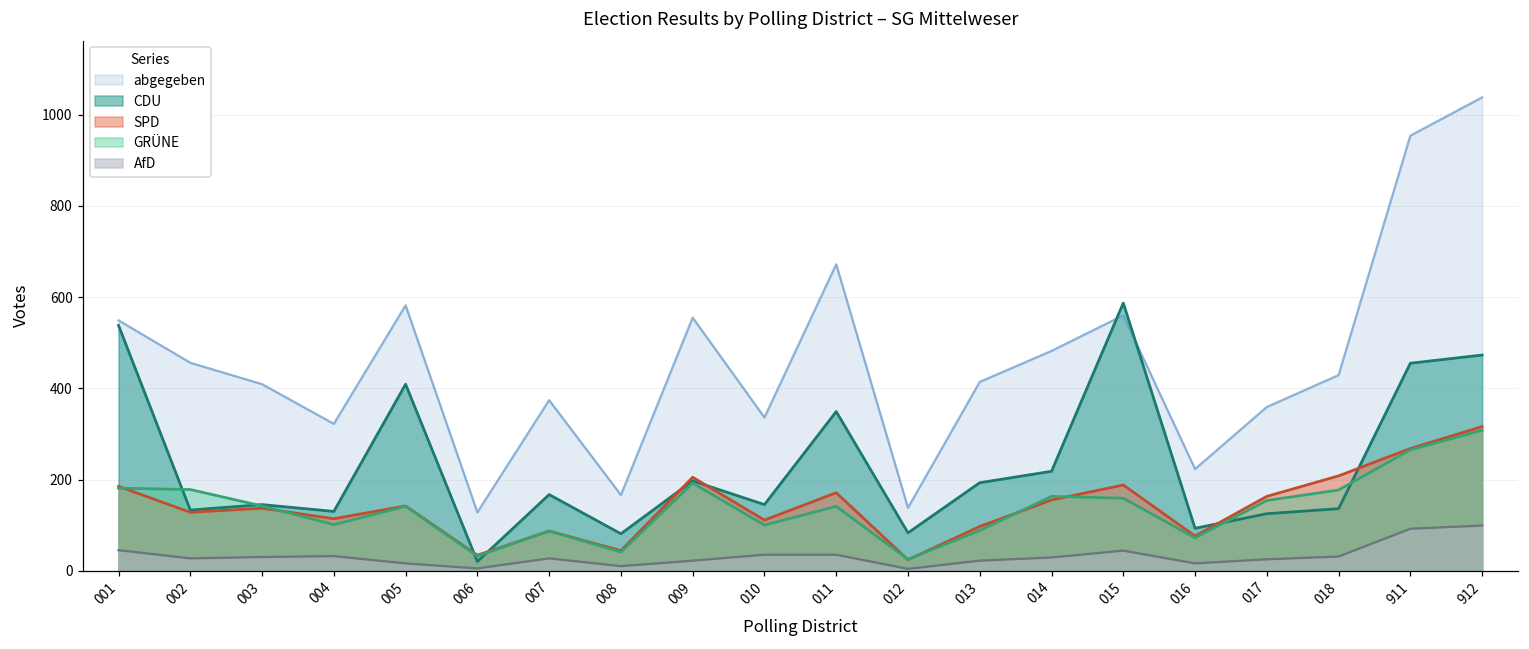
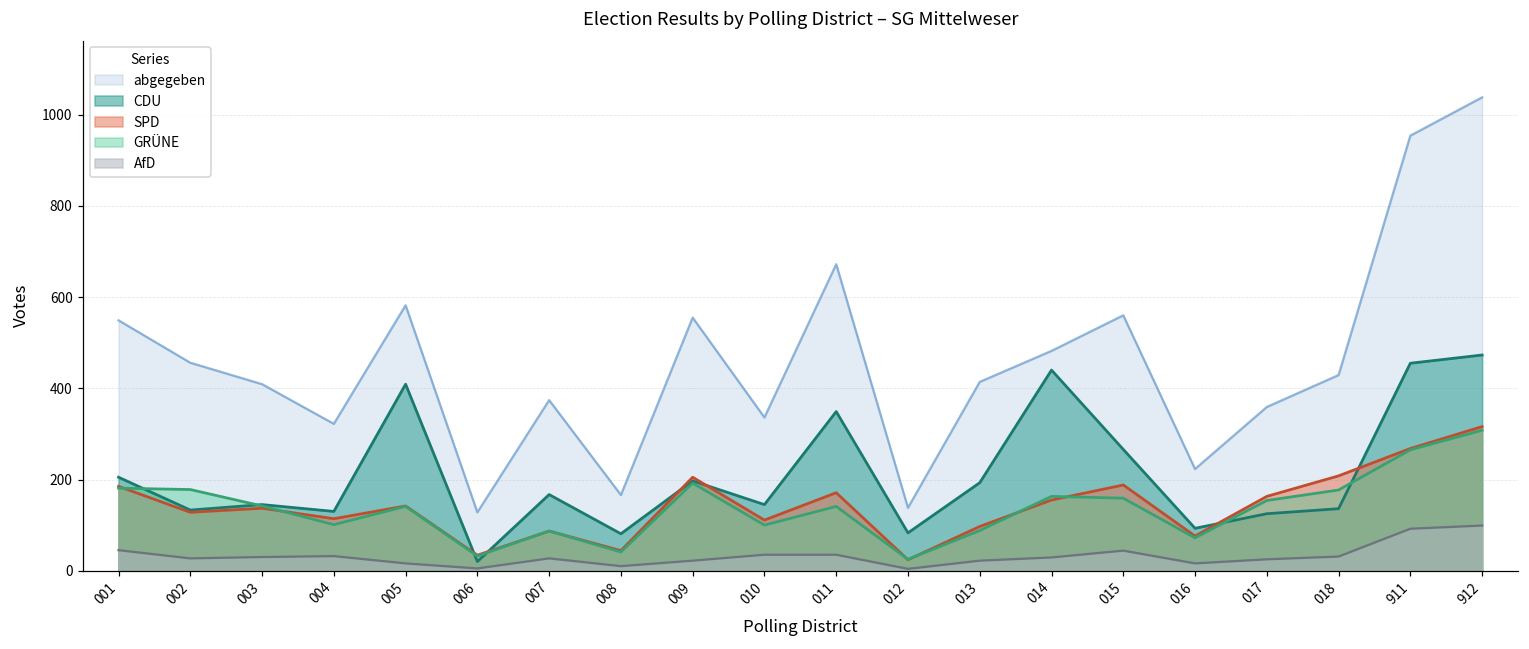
  {
    "CDU": {
-     "001": 540,
+     "001": 210,
      "004": 130,
      "005": 410,
      "006": 20,
      "007": 170,
      "008": 80,
      "010": 150,
      "011": 350,
      "012": 80,
      "013": 190,
-     "014": 220,
-     "015": 590,
+     "014": 440,
+     "015": 270,
      "016": 90,
      "017": 130,
      "018": 140,
      "911": 460,
      "912": 470
    },
    "SPD": {
      "004": 110,
      "009": 210,
      "010": 110,
      "011": 170,
      "013": 100,
      "014": 160,
      "015": 190,
      "017": 160,
      "018": 210,
      "912": 320
    }
  }
